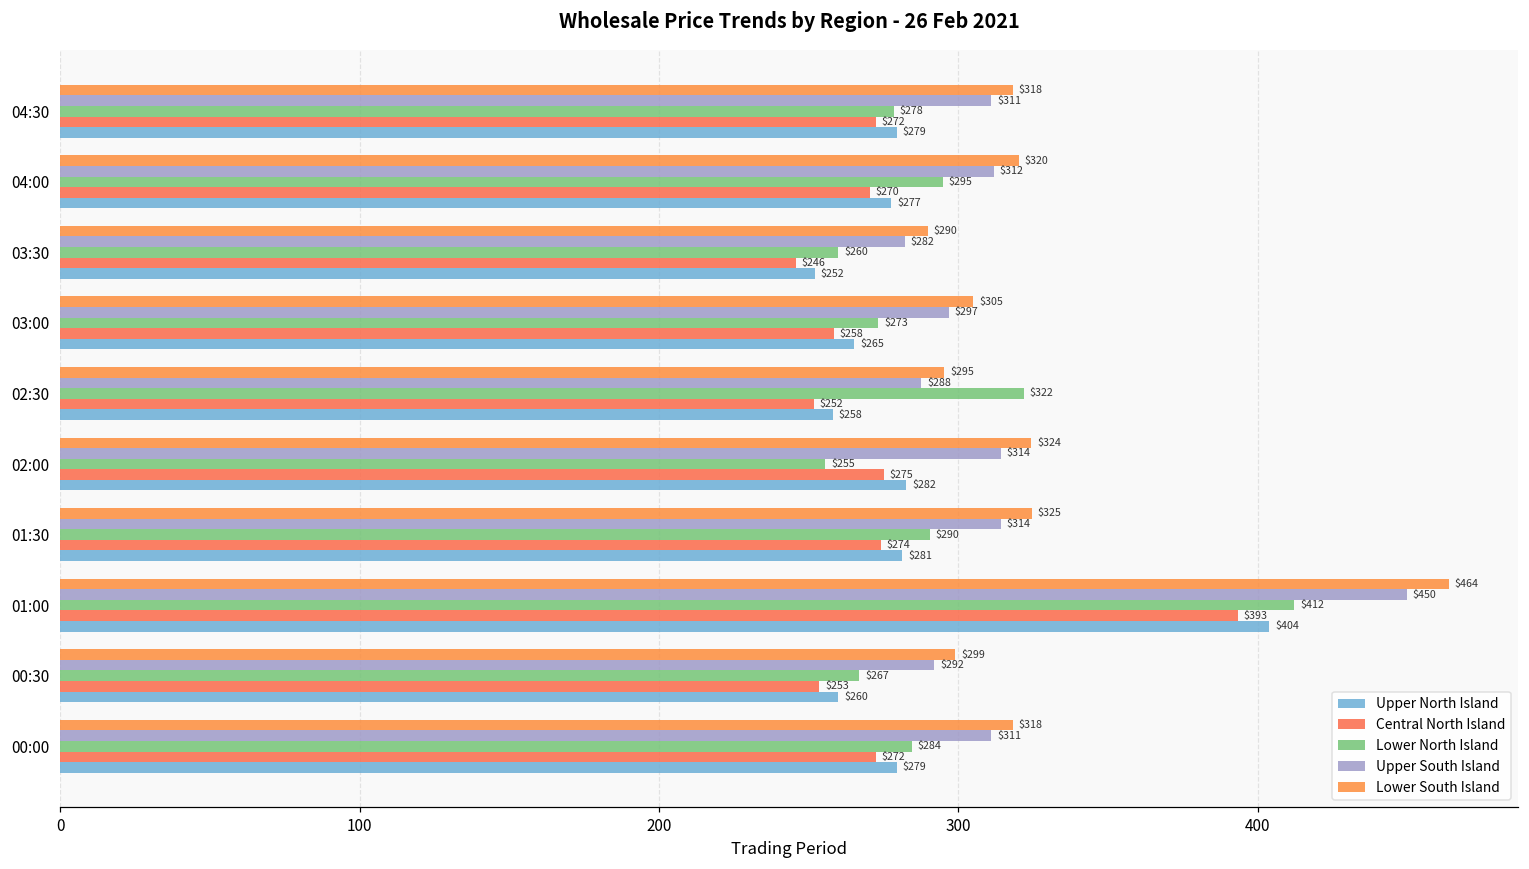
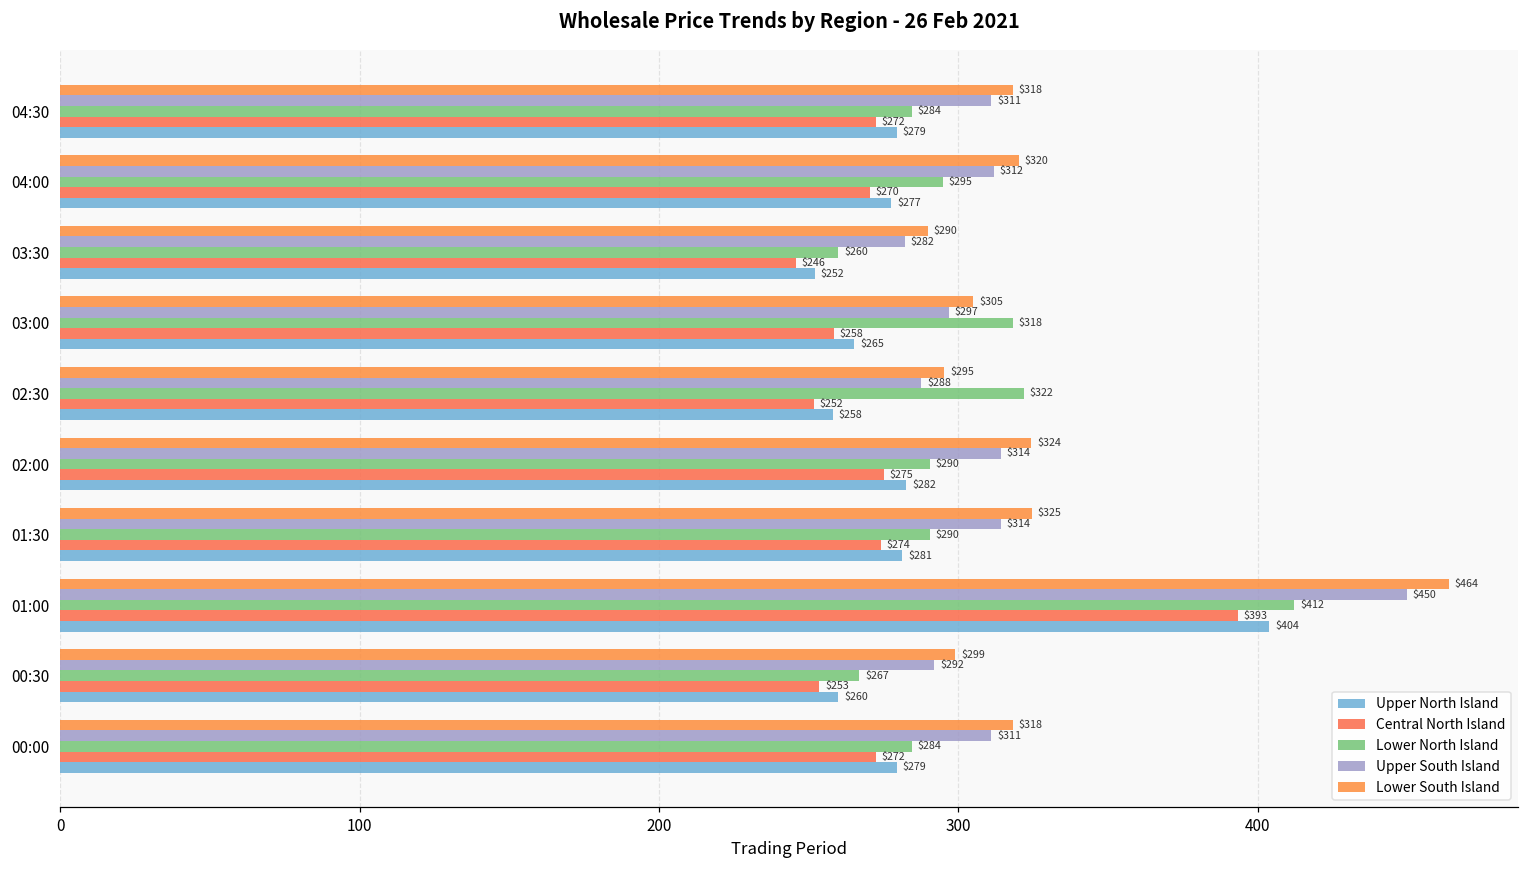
  {
    "Lower North Island": {
-     "04:30": "$278",
+     "04:30": "$284",
      "04:00": "$295",
      "03:30": "$260",
-     "03:00": "$273",
+     "03:00": "$318",
      "02:30": "$322",
-     "02:00": "$255",
+     "02:00": "$290",
      "01:30": "$290",
      "01:00": "$412",
      "00:30": "$267",
      "00:00": "$284"
    }
  }
